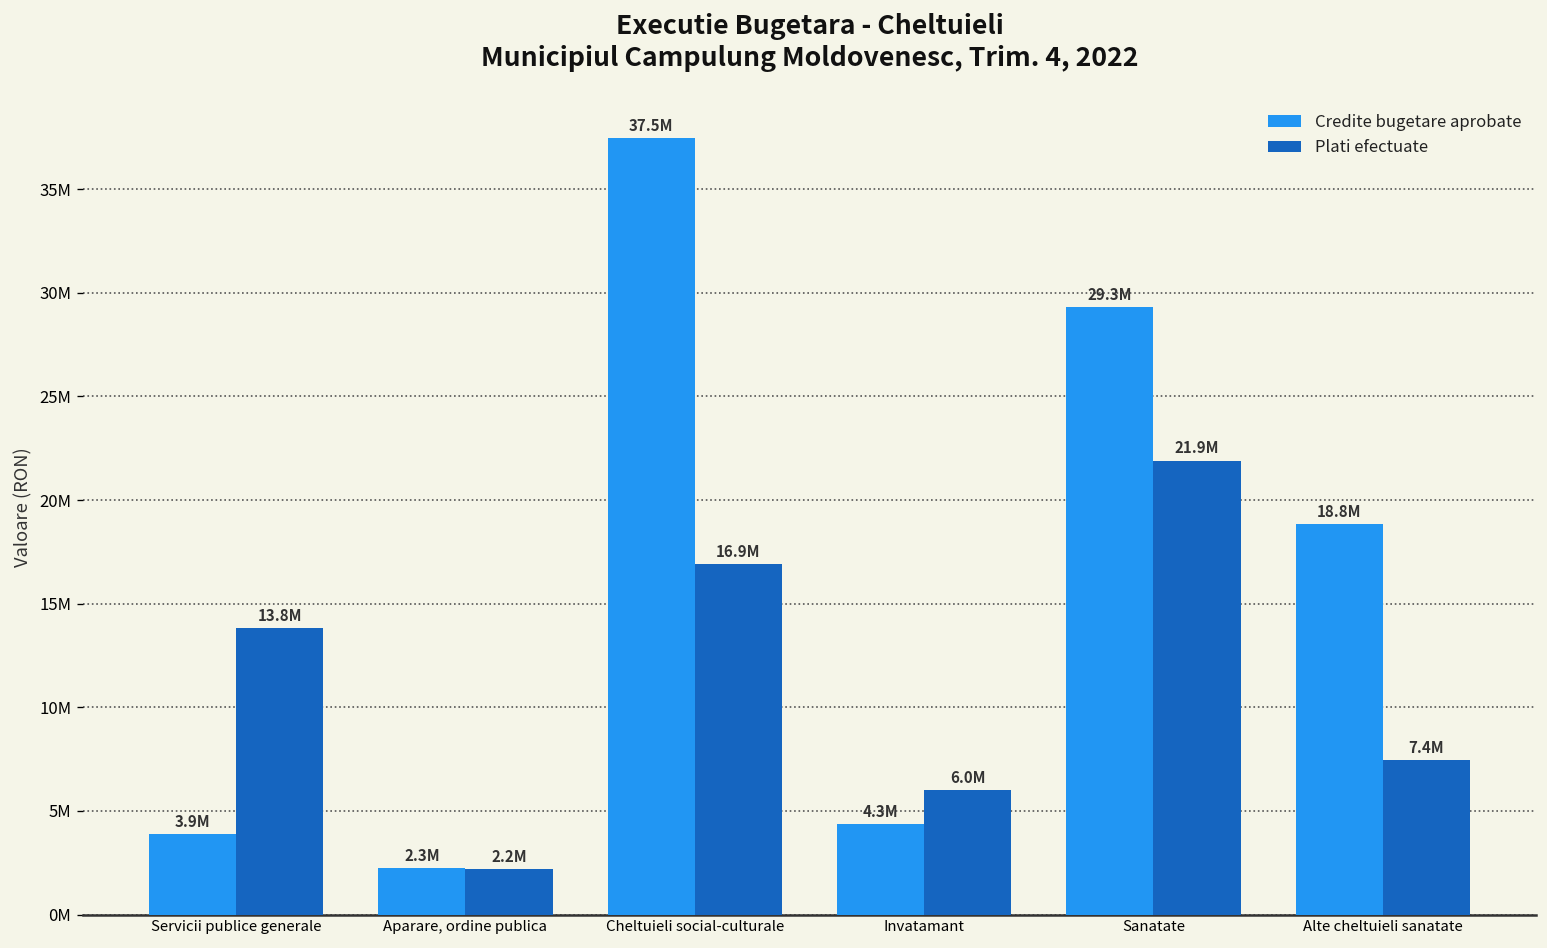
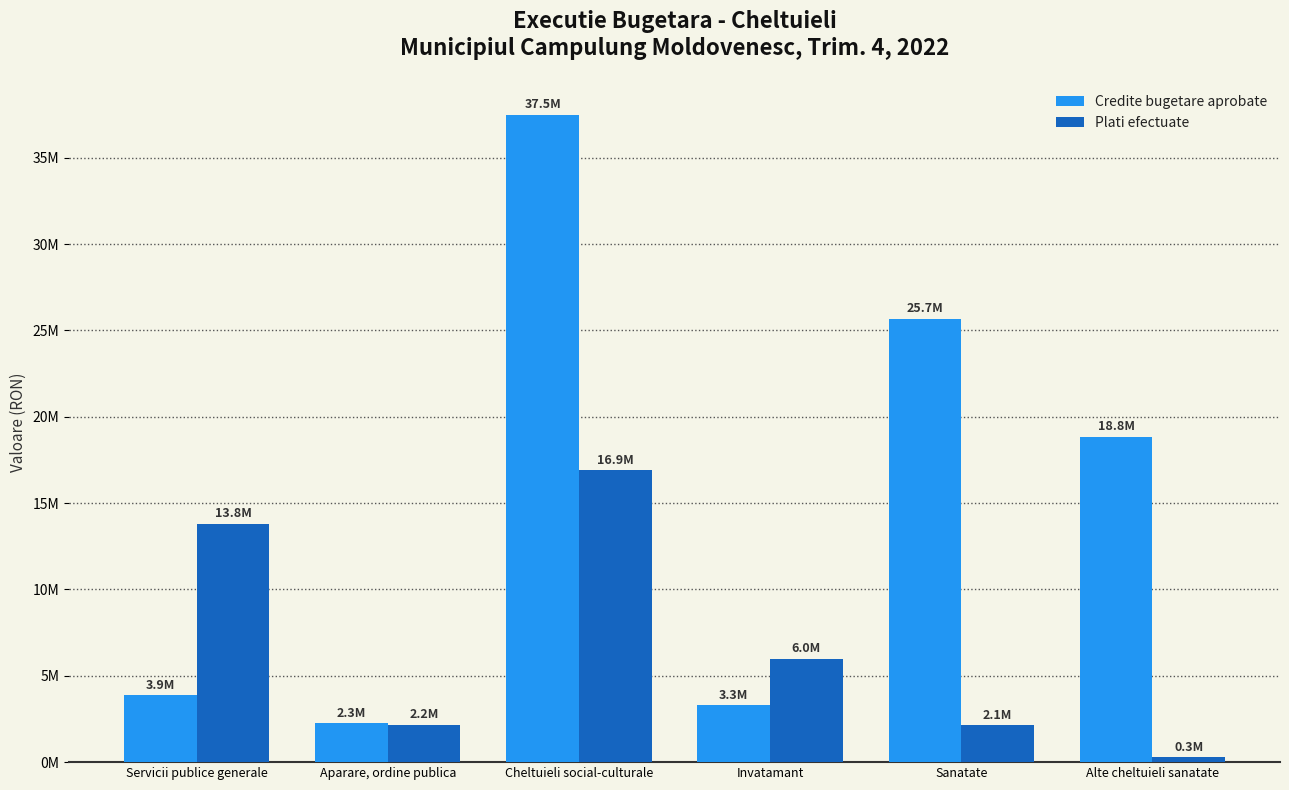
  {
    "Credite bugetare aprobate": {
      "Servicii publice generale": "3.9M",
      "Aparare, ordine publica": "2.3M",
      "Cheltuieli social-culturale": "37.5M",
-     "Invatamant": "4.3M",
-     "Sanatate": "29.3M",
+     "Invatamant": "3.3M",
+     "Sanatate": "25.7M",
      "Alte cheltuieli sanatate": "18.8M"
    },
    "Plati efectuate": {
      "Servicii publice generale": "13.8M",
      "Aparare, ordine publica": "2.2M",
      "Cheltuieli social-culturale": "16.9M",
      "Invatamant": "6.0M",
-     "Sanatate": "21.9M",
-     "Alte cheltuieli sanatate": "7.4M"
+     "Sanatate": "2.1M",
+     "Alte cheltuieli sanatate": "0.3M"
    }
  }
